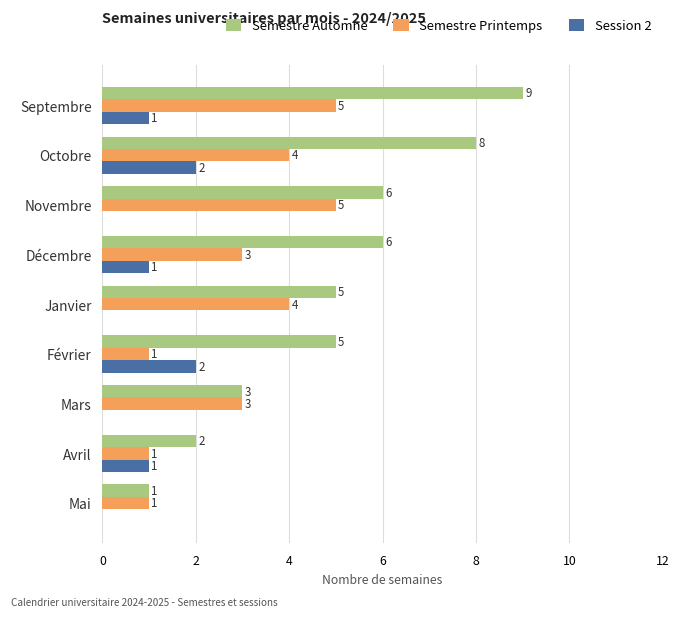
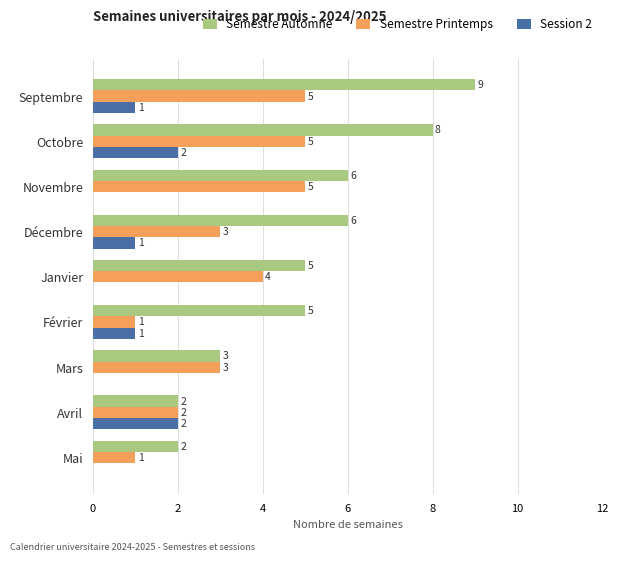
  {
    "Semestre Automne": {
      "Septembre": 9,
      "Octobre": 8,
      "Novembre": 6,
      "Décembre": 6,
      "Janvier": 5,
      "Février": 5,
      "Mars": 3,
      "Avril": 2,
-     "Mai": 1
+     "Mai": 2
    },
    "Semestre Printemps": {
      "Septembre": 5,
-     "Octobre": 4,
+     "Octobre": 5,
      "Novembre": 5,
      "Décembre": 3,
      "Janvier": 4,
      "Février": 1,
      "Mars": 3,
-     "Avril": 1,
+     "Avril": 2,
      "Mai": 1
    },
    "Session 2": {
      "Septembre": 1,
      "Octobre": 2,
      "Décembre": 1,
-     "Février": 2,
-     "Avril": 1
+     "Février": 1,
+     "Avril": 2
    }
  }
